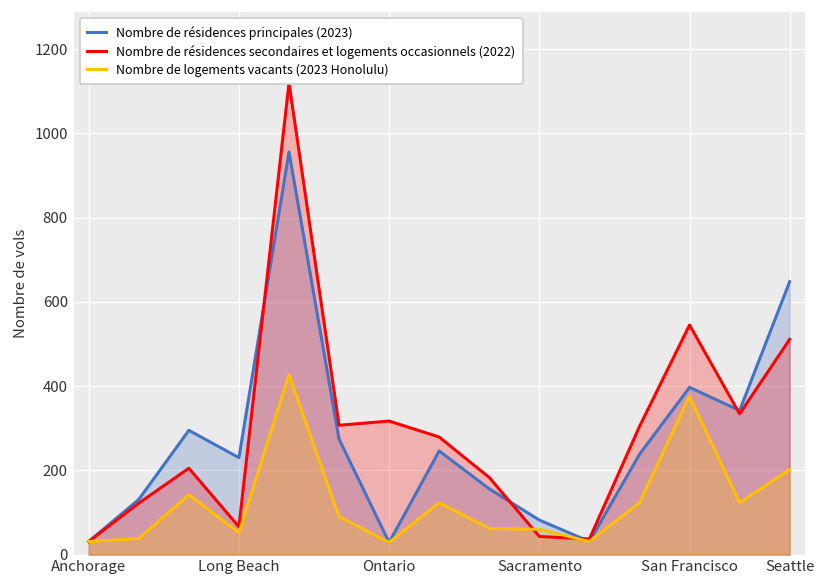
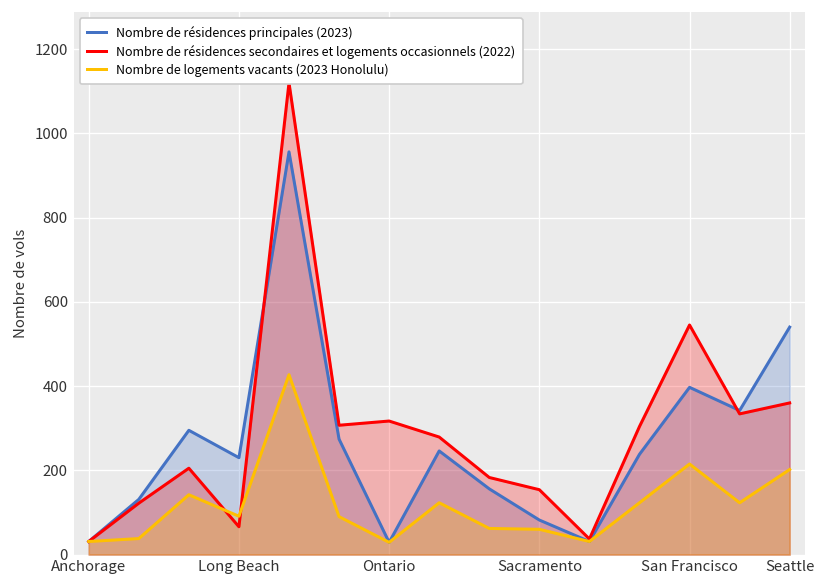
  {
    "Nombre de résidences principales (2023)": {
      "Long Beach": 230,
      "Sacramento": 80,
      "San Francisco": 400,
-     "Seattle": 650
+     "Seattle": 540
    },
    "Nombre de résidences secondaires et logements occasionnels (2022)": {
      "Long Beach": 70,
      "Ontario": 320,
-     "Sacramento": 40,
+     "Sacramento": 150,
      "San Francisco": 550,
-     "Seattle": 510
+     "Seattle": 360
    },
    "Nombre de logements vacants (2023 Honolulu)": {
-     "Long Beach": 50,
+     "Long Beach": 90,
      "Sacramento": 60,
-     "San Francisco": 380,
+     "San Francisco": 220,
      "Seattle": 200
    }
  }
